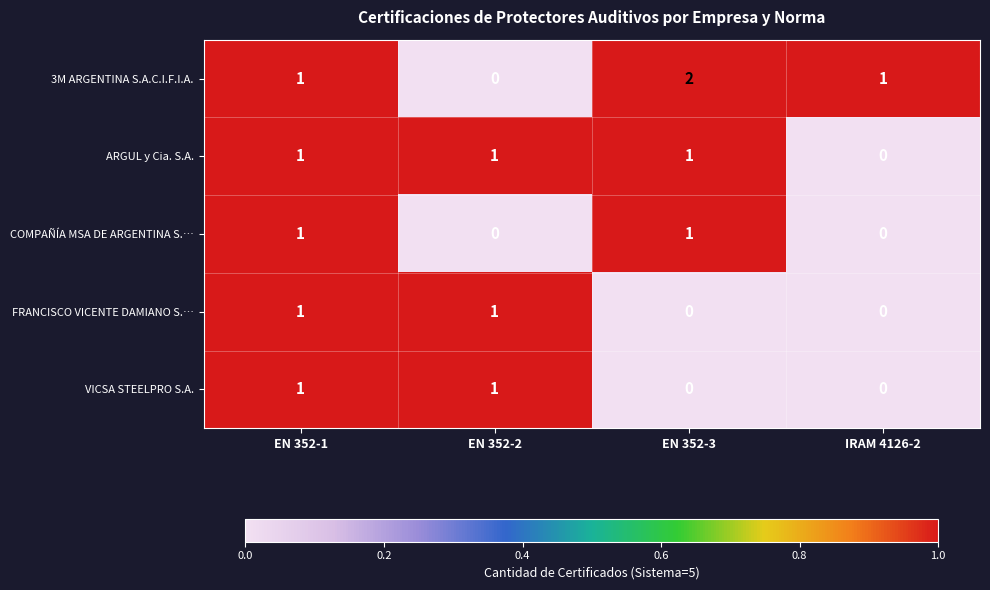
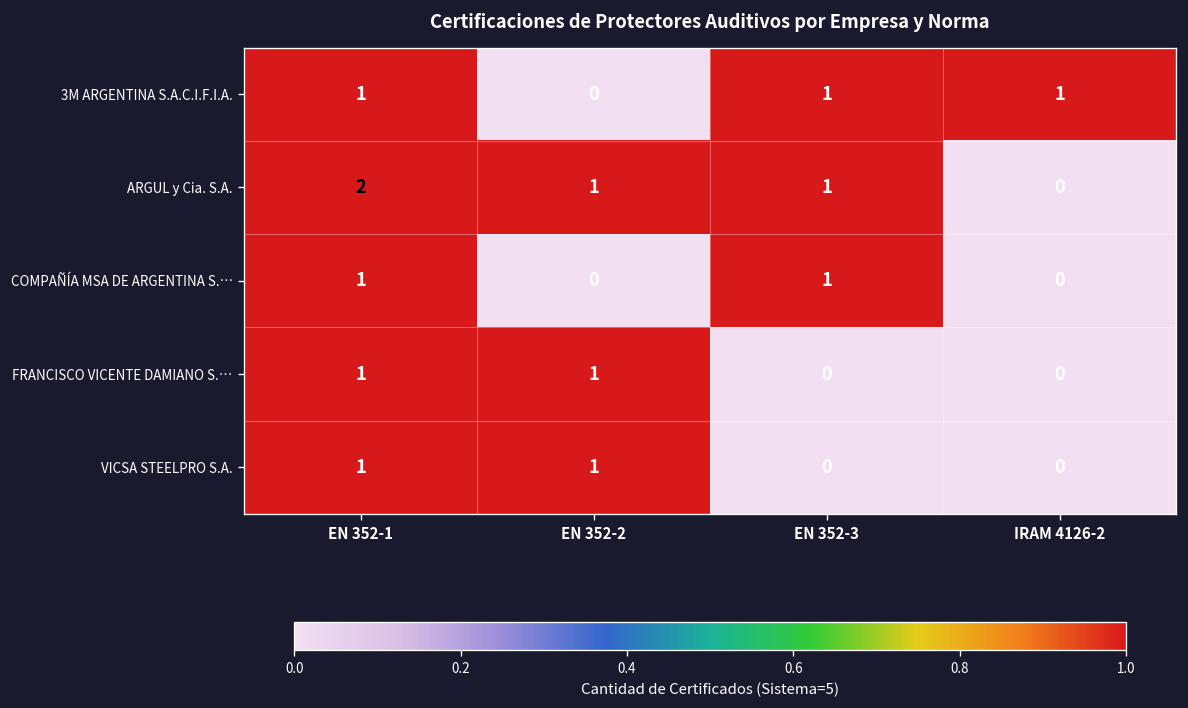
  {
    "3M ARGENTINA S.A.C.I.F.I.A.": {
      "EN 352-1": 1,
-     "EN 352-3": 2,
+     "EN 352-3": 1,
      "IRAM 4126-2": 1
    },
    "ARGUL y Cia. S.A.": {
-     "EN 352-1": 1,
+     "EN 352-1": 2,
      "EN 352-2": 1,
      "EN 352-3": 1
    },
    "COMPAÑÍA MSA DE ARGENTINA S.…": {
      "EN 352-1": 1,
      "EN 352-3": 1
    },
    "FRANCISCO VICENTE DAMIANO S.…": {
      "EN 352-1": 1,
      "EN 352-2": 1
    },
    "VICSA STEELPRO S.A.": {
      "EN 352-1": 1,
      "EN 352-2": 1
    }
  }
